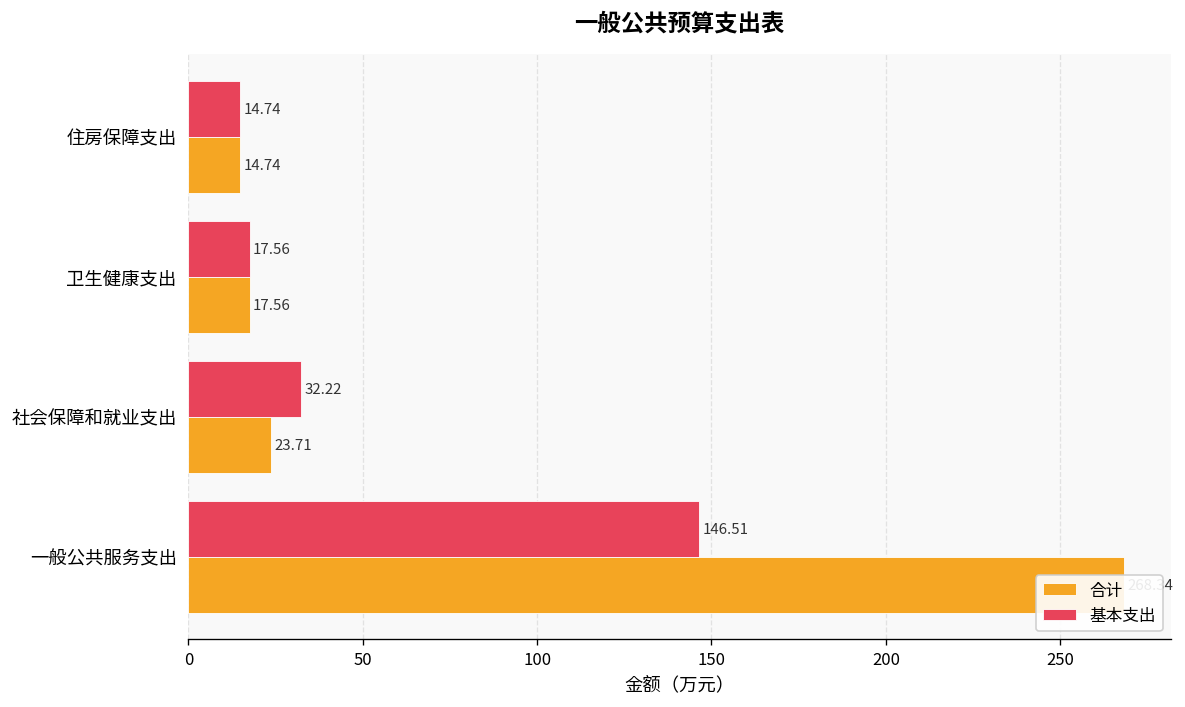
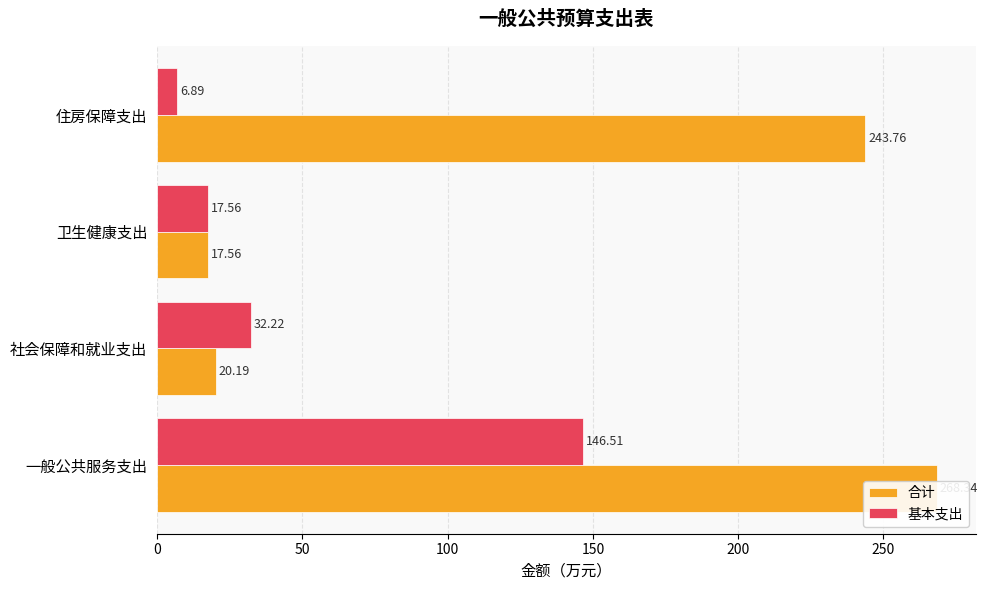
  {
    "合计": {
-     "住房保障支出": 14.74,
+     "住房保障支出": 243.76,
      "卫生健康支出": 17.56,
-     "社会保障和就业支出": 23.71
+     "社会保障和就业支出": 20.19
    },
    "基本支出": {
-     "住房保障支出": 14.74,
+     "住房保障支出": 6.89,
      "卫生健康支出": 17.56,
      "社会保障和就业支出": 32.22,
      "一般公共服务支出": 146.51
    }
  }
